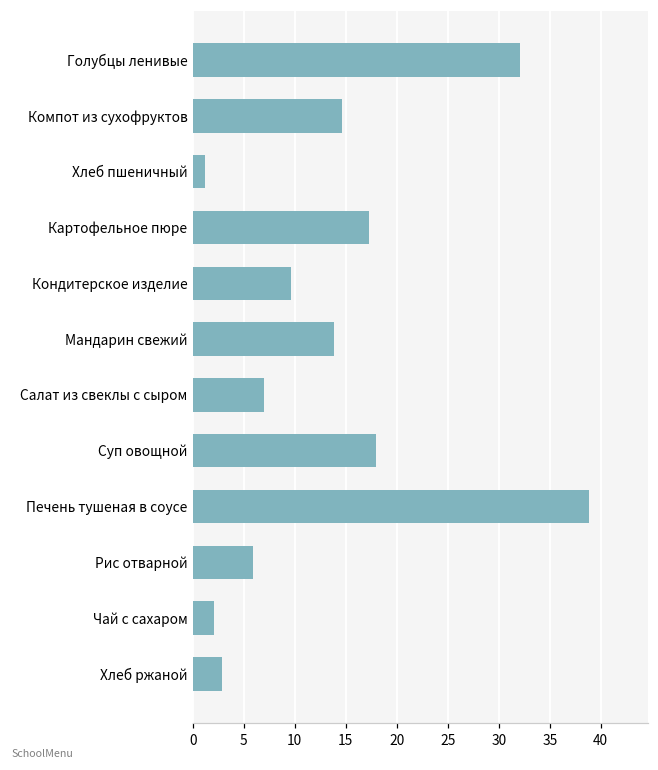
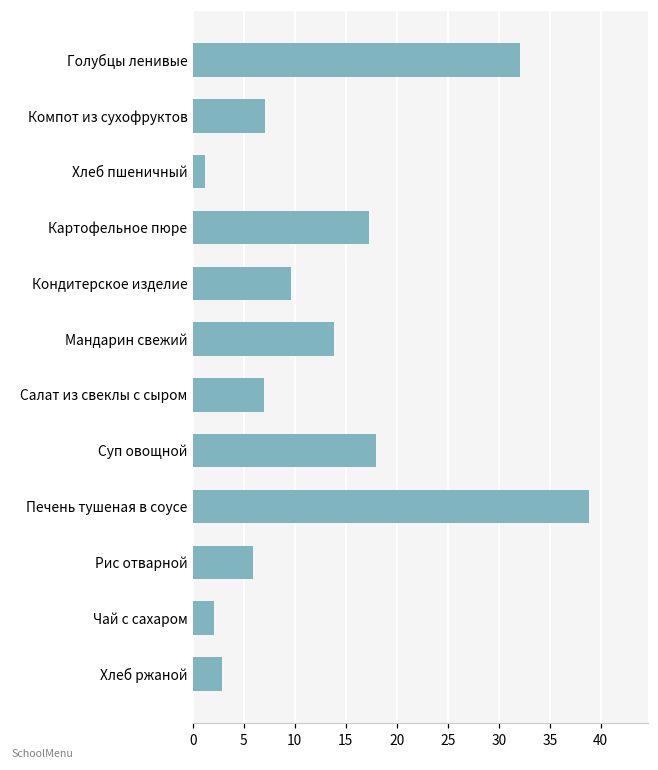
  {
    "Голубцы ленивые": 32,
-   "Компот из сухофруктов": 15,
+   "Компот из сухофруктов": 7,
    "Хлеб пшеничный": 1,
    "Картофельное пюре": 17,
    "Кондитерское изделие": 10,
    "Мандарин свежий": 14,
    "Салат из свеклы с сыром": 7,
    "Суп овощной": 18,
    "Печень тушеная в соусе": 39,
    "Рис отварной": 6,
    "Чай с сахаром": 2,
    "Хлеб ржаной": 3
  }
